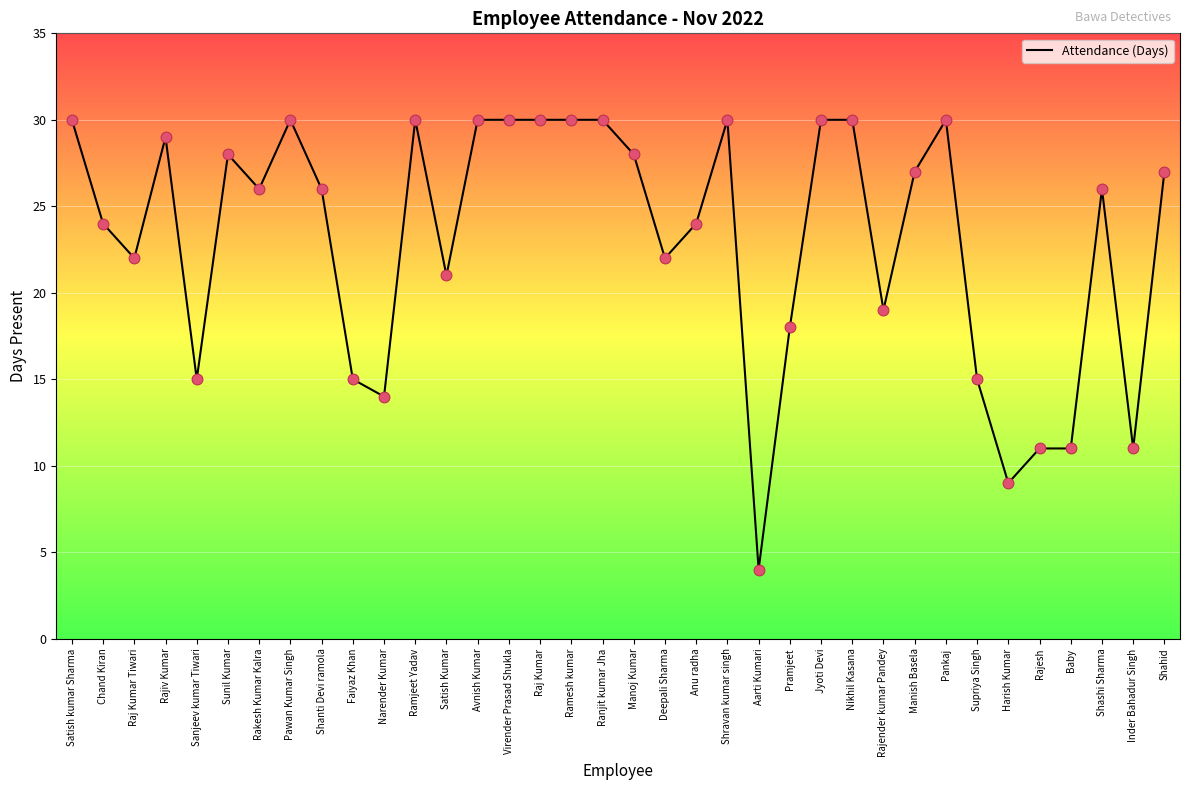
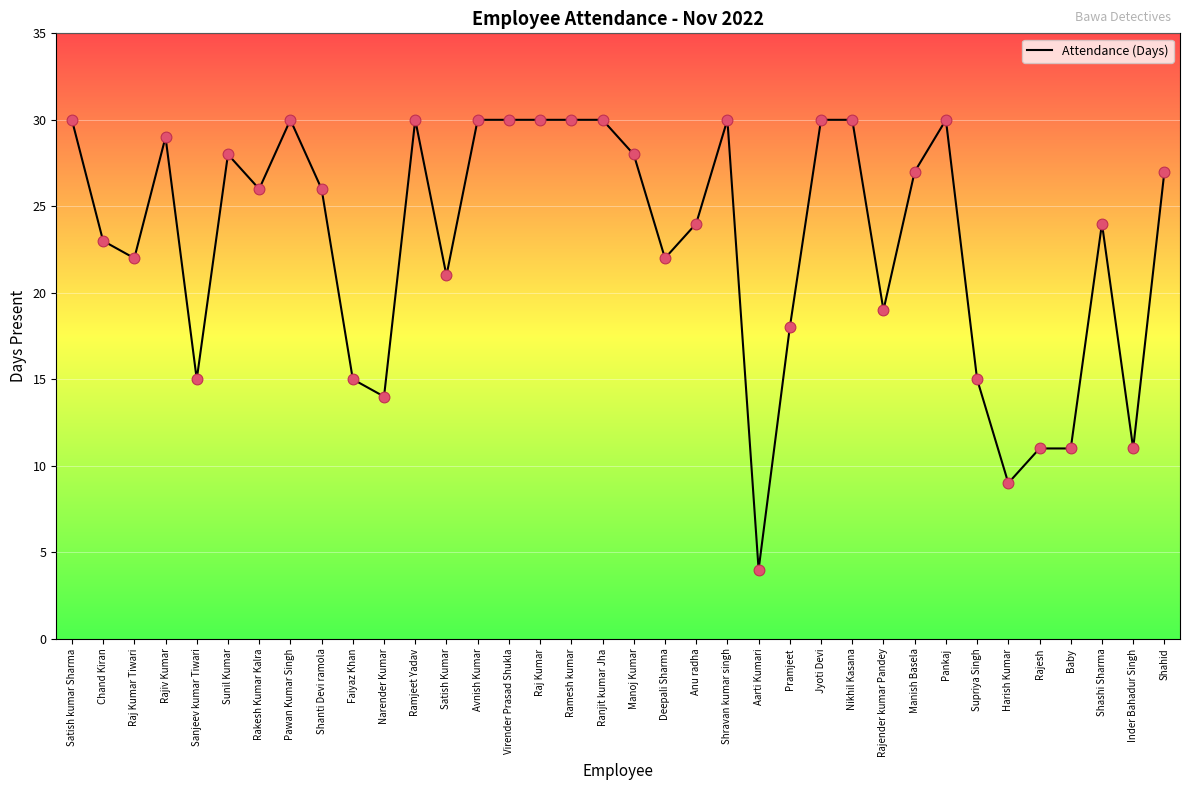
  {
    "Satish kumar Sharma": 30,
-   "Chand Kiran": 24,
+   "Chand Kiran": 23,
    "Raj Kumar Tiwari": 22,
    "Rajiv Kumar": 29,
    "Sanjeev kumar Tiwari": 15,
    "Sunil Kumar": 28,
    "Rakesh Kumar Kalra": 26,
    "Pawan Kumar Singh": 30,
    "Shanti Devi ramola": 26,
    "Faiyaz Khan": 15,
    "Narender Kumar": 14,
    "Ramjeet Yadav": 30,
    "Satish Kumar": 21,
    "Avnish Kumar": 30,
    "Virender Prasad Shukla": 30,
    "Raj Kumar": 30,
    "Ramesh kumar": 30,
    "Ranjit kumar Jha": 30,
    "Manoj Kumar": 28,
    "Deepali Sharma": 22,
    "Anu radha": 24,
    "Shravan kumar singh": 30,
    "Aarti Kumari": 4,
    "Pramjeet": 18,
    "Jyoti Devi": 30,
    "Nikhil Kasana": 30,
    "Rajender kumar Pandey": 19,
    "Manish Basela": 27,
    "Pankaj": 30,
    "Supriya Singh": 15,
    "Harish Kumar": 9,
    "Rajesh": 11,
    "Baby": 11,
-   "Shashi Sharma": 26,
+   "Shashi Sharma": 24,
    "Inder Bahadur Singh": 11,
    "Shahid": 27
  }
